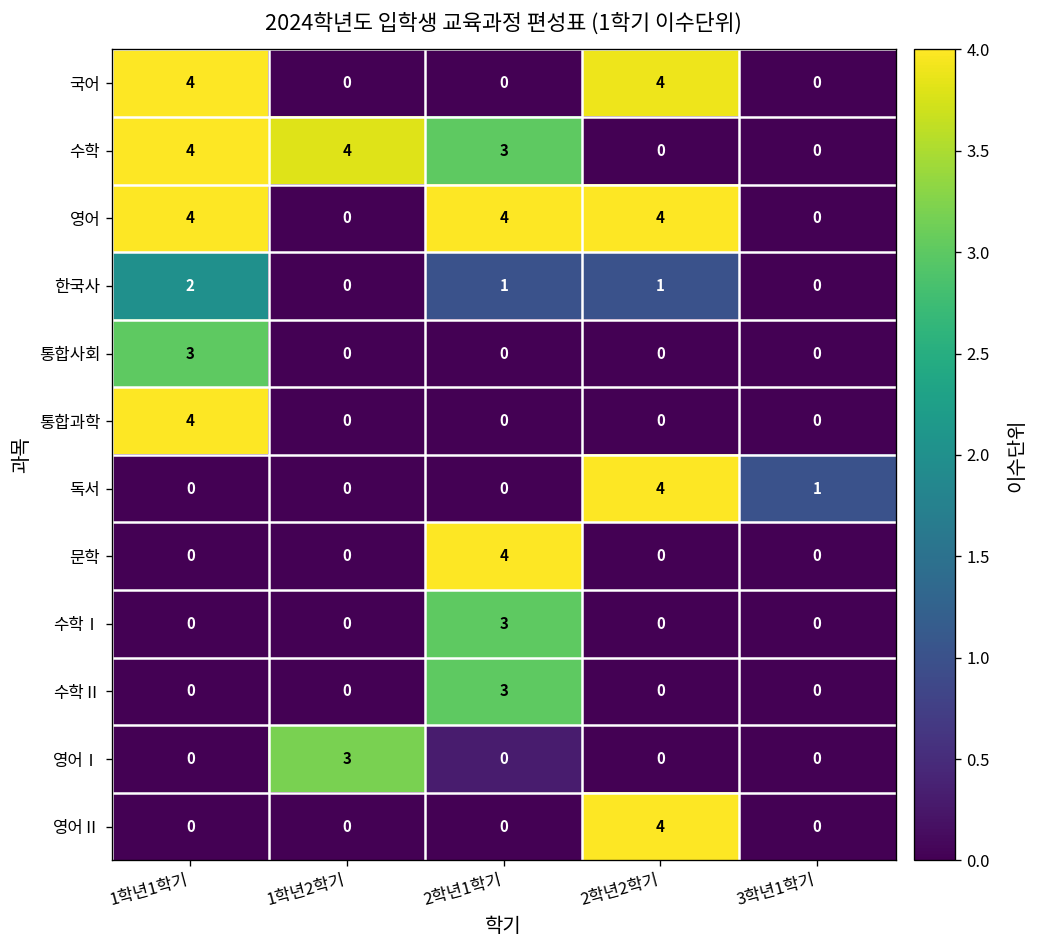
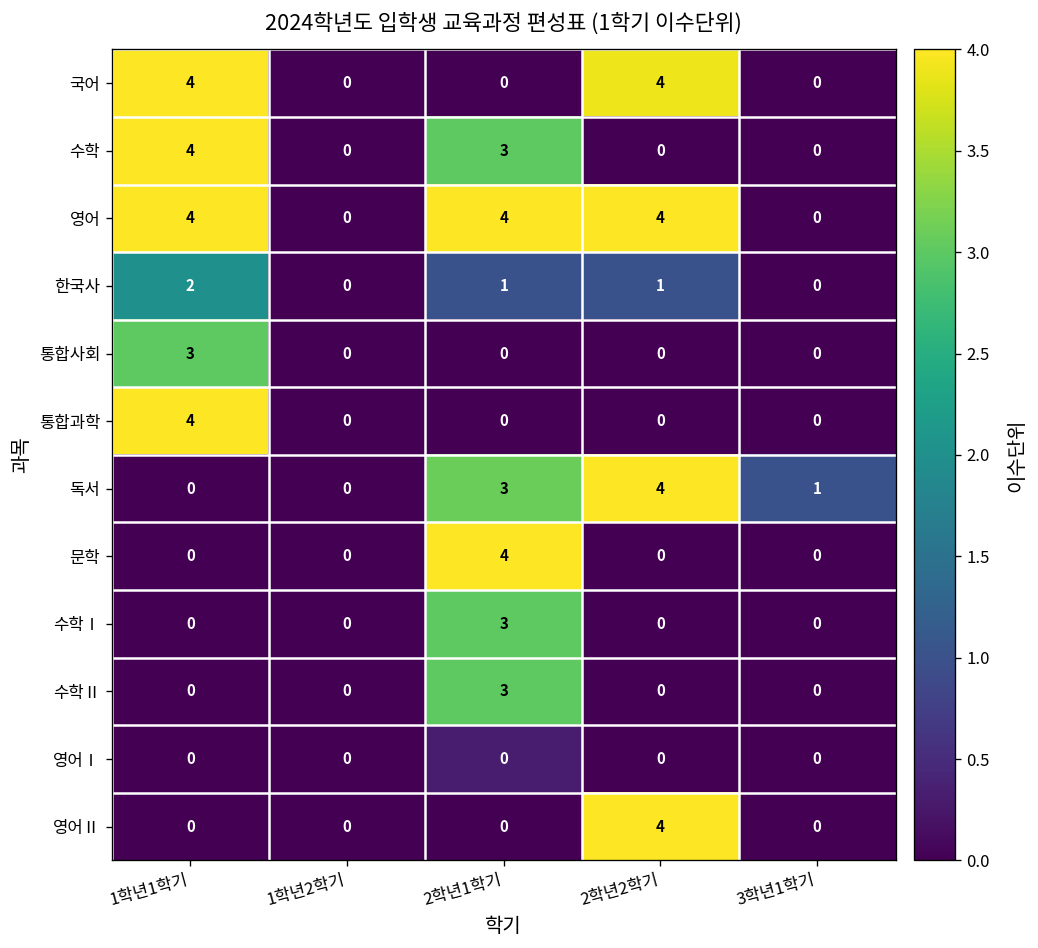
  {
    "국어": {
      "1학년1학기": 4,
      "1학년2학기": 0,
      "2학년1학기": 0,
      "2학년2학기": 4,
      "3학년1학기": 0
    },
    "수학": {
      "1학년1학기": 4,
-     "1학년2학기": 4,
+     "1학년2학기": 0,
      "2학년1학기": 3,
      "2학년2학기": 0,
      "3학년1학기": 0
    },
    "영어": {
      "1학년1학기": 4,
      "1학년2학기": 0,
      "2학년1학기": 4,
      "2학년2학기": 4,
      "3학년1학기": 0
    },
    "한국사": {
      "1학년1학기": 2,
      "1학년2학기": 0,
      "2학년1학기": 1,
      "2학년2학기": 1,
      "3학년1학기": 0
    },
    "통합사회": {
      "1학년1학기": 3,
      "1학년2학기": 0,
      "2학년1학기": 0,
      "2학년2학기": 0,
      "3학년1학기": 0
    },
    "통합과학": {
      "1학년1학기": 4,
      "1학년2학기": 0,
      "2학년1학기": 0,
      "2학년2학기": 0,
      "3학년1학기": 0
    },
    "독서": {
      "1학년1학기": 0,
      "1학년2학기": 0,
-     "2학년1학기": 0,
+     "2학년1학기": 3,
      "2학년2학기": 4,
      "3학년1학기": 1
    },
    "문학": {
      "1학년1학기": 0,
      "1학년2학기": 0,
      "2학년1학기": 4,
      "2학년2학기": 0,
      "3학년1학기": 0
    },
    "수학Ⅰ": {
      "1학년1학기": 0,
      "1학년2학기": 0,
      "2학년1학기": 3,
      "2학년2학기": 0,
      "3학년1학기": 0
    },
    "수학Ⅱ": {
      "1학년1학기": 0,
      "1학년2학기": 0,
      "2학년1학기": 3,
      "2학년2학기": 0,
      "3학년1학기": 0
    },
    "영어Ⅰ": {
      "1학년1학기": 0,
-     "1학년2학기": 3,
+     "1학년2학기": 0,
      "2학년1학기": 0,
      "2학년2학기": 0,
      "3학년1학기": 0
    },
    "영어Ⅱ": {
      "1학년1학기": 0,
      "1학년2학기": 0,
      "2학년1학기": 0,
      "2학년2학기": 4,
      "3학년1학기": 0
    }
  }
